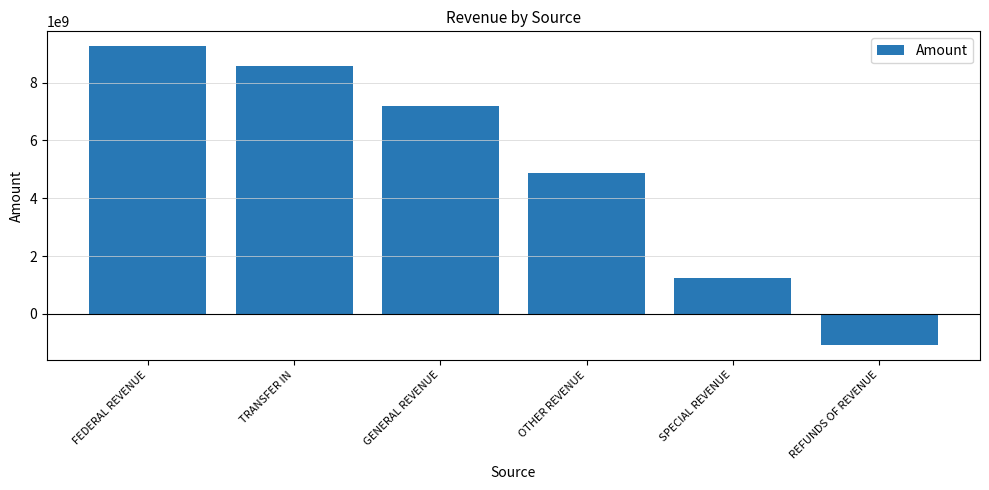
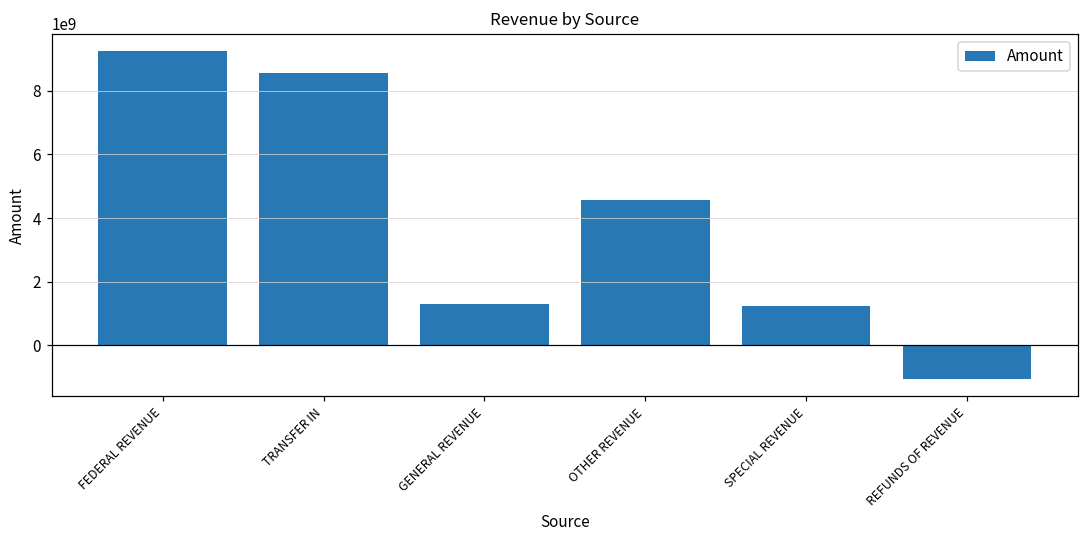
  {
    "FEDERAL REVENUE": 9300000000,
    "TRANSFER IN": 8600000000,
-   "GENERAL REVENUE": 7200000000,
-   "OTHER REVENUE": 4900000000,
+   "GENERAL REVENUE": 1300000000,
+   "OTHER REVENUE": 4600000000,
    "SPECIAL REVENUE": 1200000000,
    "REFUNDS OF REVENUE": -1100000000
  }
